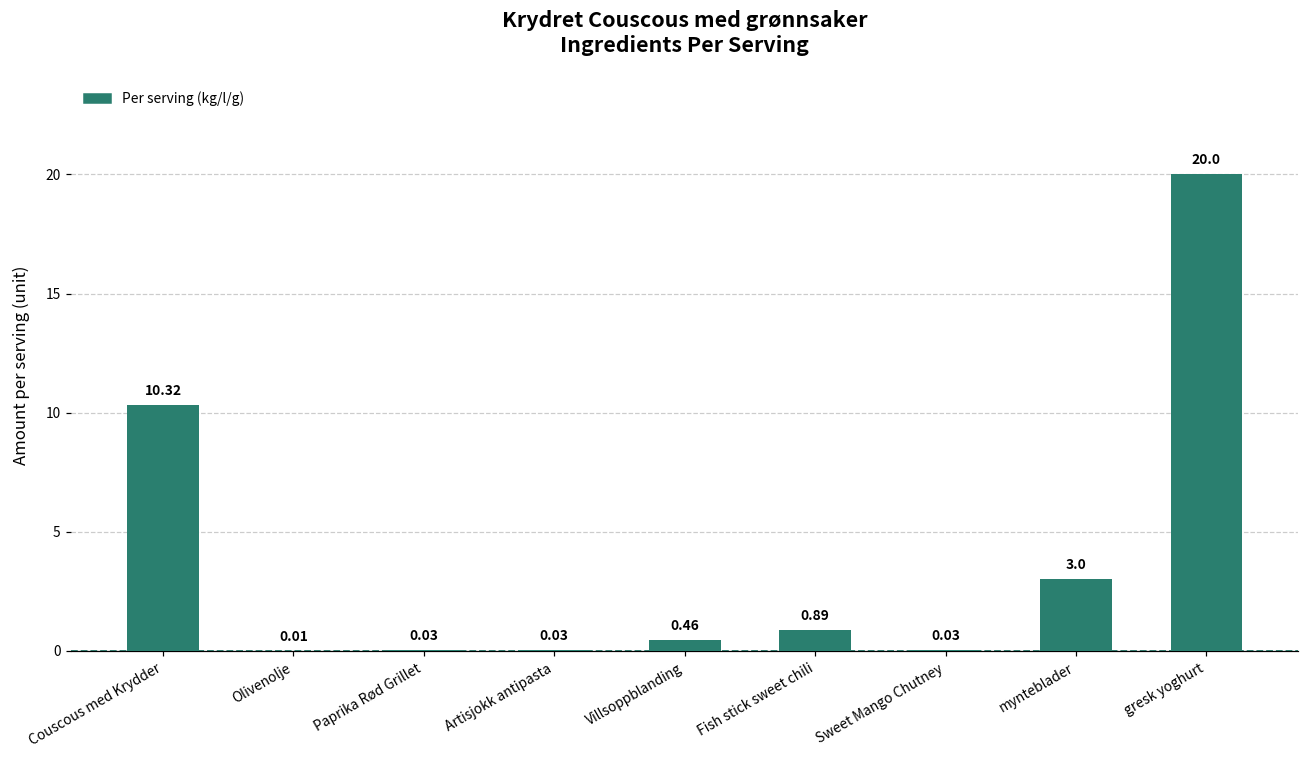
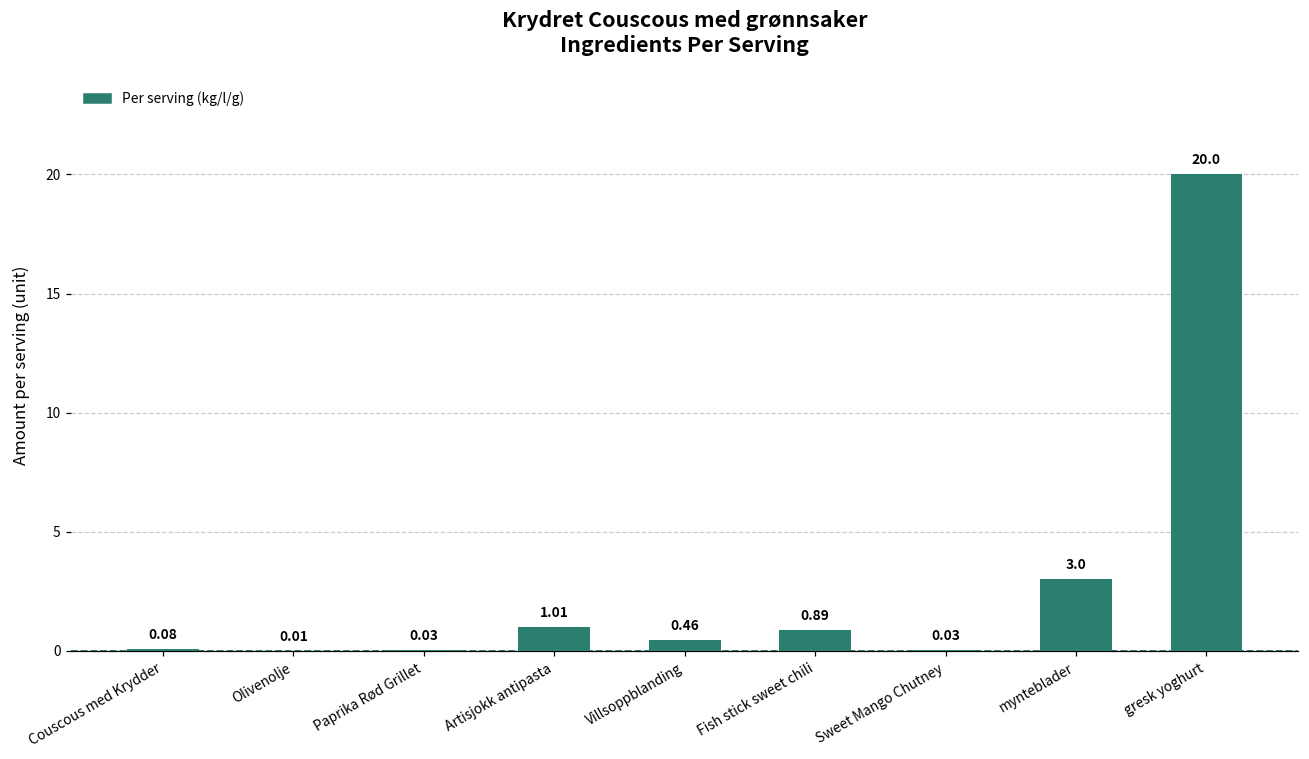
  {
-   "Couscous med Krydder": 10.32,
+   "Couscous med Krydder": 0.08,
    "Olivenolje": 0.01,
    "Paprika Rød Grillet": 0.03,
-   "Artisjokk antipasta": 0.03,
+   "Artisjokk antipasta": 1.01,
    "Villsoppblanding": 0.46,
    "Fish stick sweet chili": 0.89,
    "Sweet Mango Chutney": 0.03,
    "mynteblader": 3.0,
    "gresk yoghurt": 20.0
  }
